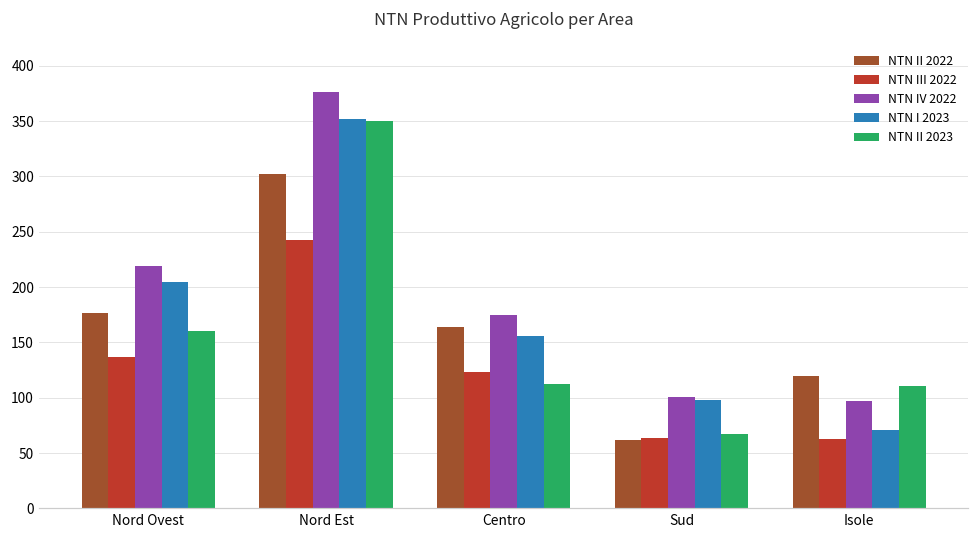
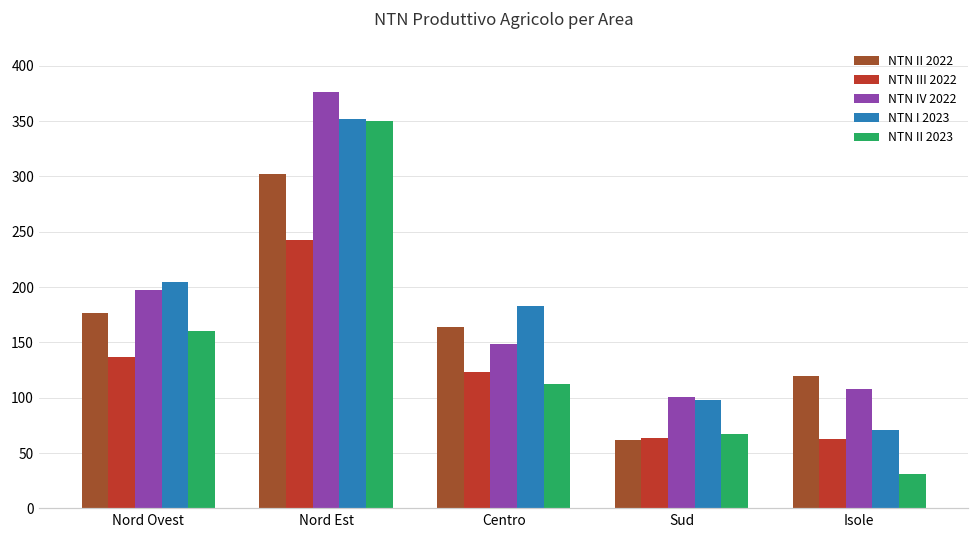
  {
    "NTN IV 2022": {
-     "Nord Ovest": 219,
+     "Nord Ovest": 198,
      "Nord Est": 377,
-     "Centro": 175,
+     "Centro": 148,
      "Sud": 101,
-     "Isole": 97
+     "Isole": 108
    },
    "NTN I 2023": {
      "Nord Ovest": 204,
      "Nord Est": 352,
-     "Centro": 156,
+     "Centro": 183,
      "Sud": 98,
      "Isole": 71
    },
    "NTN II 2023": {
      "Nord Ovest": 161,
      "Nord Est": 351,
      "Centro": 112,
      "Sud": 68,
-     "Isole": 111
+     "Isole": 31
    }
  }
